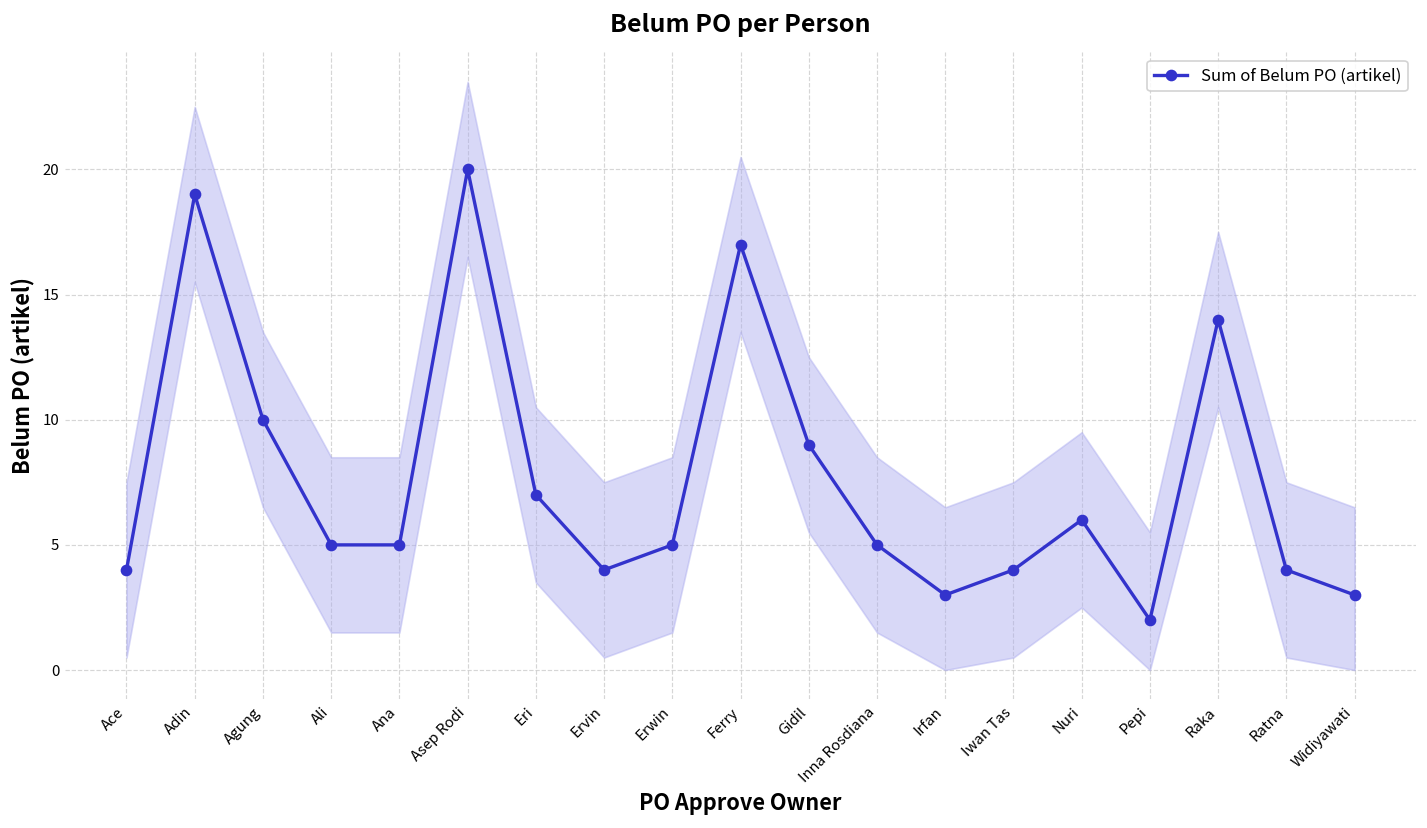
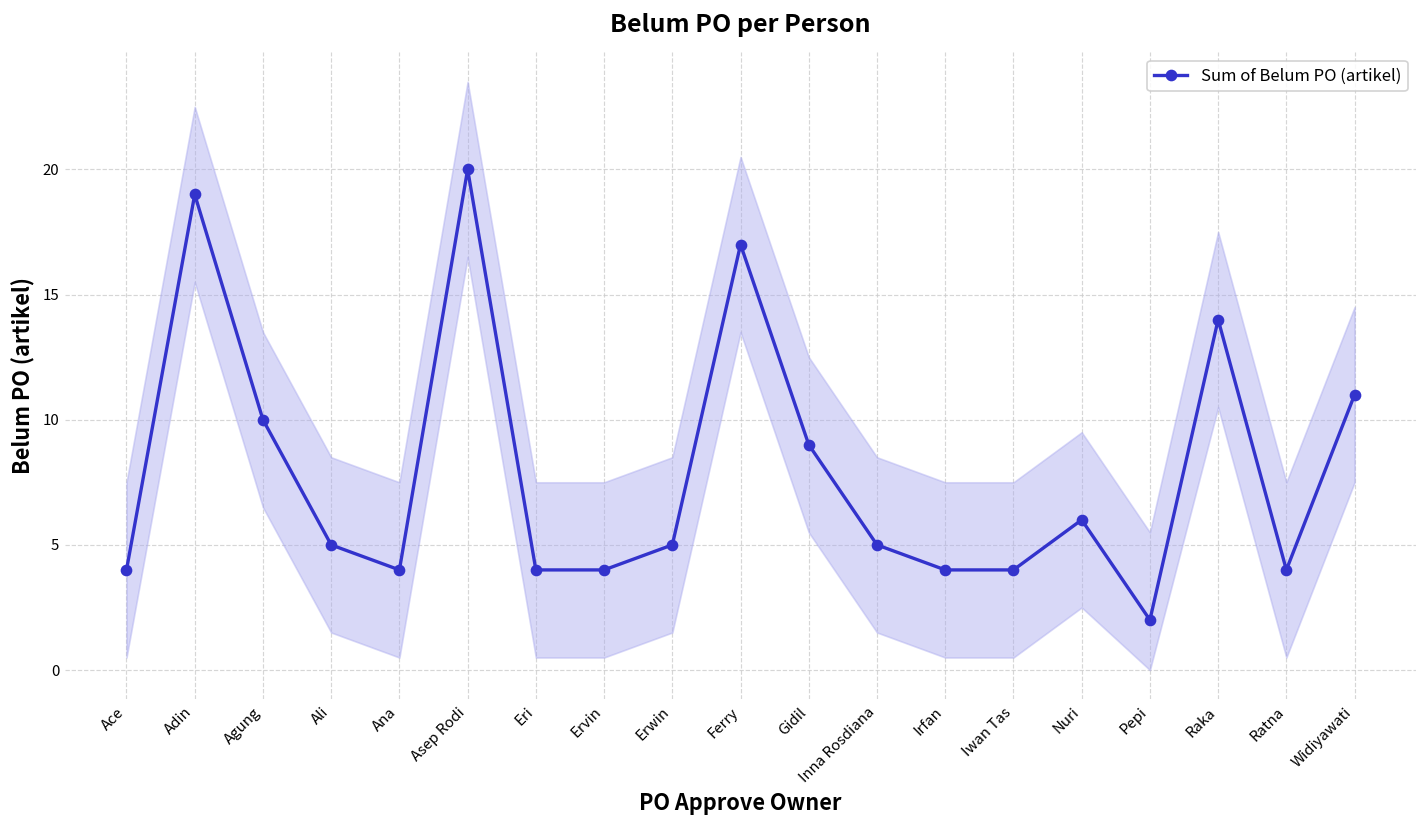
  {
    "Sum of Belum PO (artikel)": {
      "Ace": 4,
      "Adin": 19,
      "Agung": 10,
      "Ali": 5,
-     "Ana": 5,
+     "Ana": 4,
      "Asep Rodi": 20,
-     "Eri": 7,
+     "Eri": 4,
      "Ervin": 4,
      "Erwin": 5,
      "Ferry": 17,
      "Gidil": 9,
      "Inna Rosdiana": 5,
-     "Irfan": 3,
+     "Irfan": 4,
      "Iwan Tas": 4,
      "Nuri": 6,
      "Pepi": 2,
      "Raka": 14,
      "Ratna": 4,
-     "Widiyawati": 3
+     "Widiyawati": 11
    }
  }
